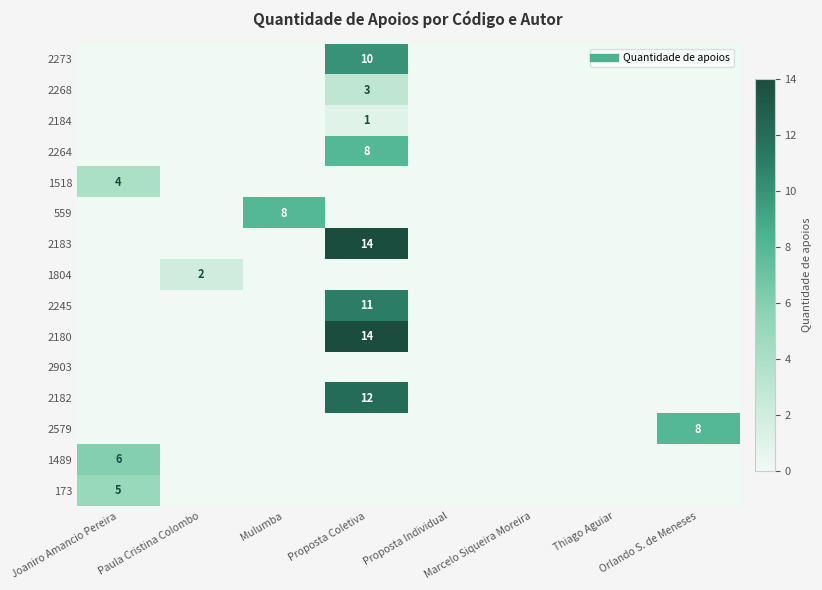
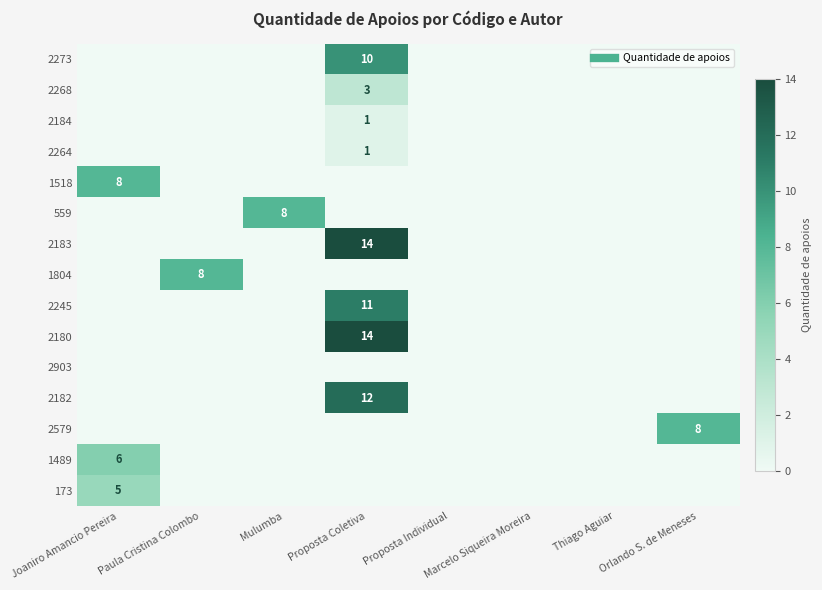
  {
    "2273": {
      "Proposta Coletiva": 10
    },
    "2268": {
      "Proposta Coletiva": 3
    },
    "2184": {
      "Proposta Coletiva": 1
    },
    "2264": {
-     "Proposta Coletiva": 8
+     "Proposta Coletiva": 1
    },
    "1518": {
-     "Joaniro Amancio Pereira": 4
+     "Joaniro Amancio Pereira": 8
    },
    "559": {
      "Mulumba": 8
    },
    "2183": {
      "Proposta Coletiva": 14
    },
    "1804": {
-     "Paula Cristina Colombo": 2
+     "Paula Cristina Colombo": 8
    },
    "2245": {
      "Proposta Coletiva": 11
    },
    "2180": {
      "Proposta Coletiva": 14
    },
    "2182": {
      "Proposta Coletiva": 12
    },
    "2579": {
      "Orlando S. de Meneses": 8
    },
    "1489": {
      "Joaniro Amancio Pereira": 6
    },
    "173": {
      "Joaniro Amancio Pereira": 5
    }
  }
